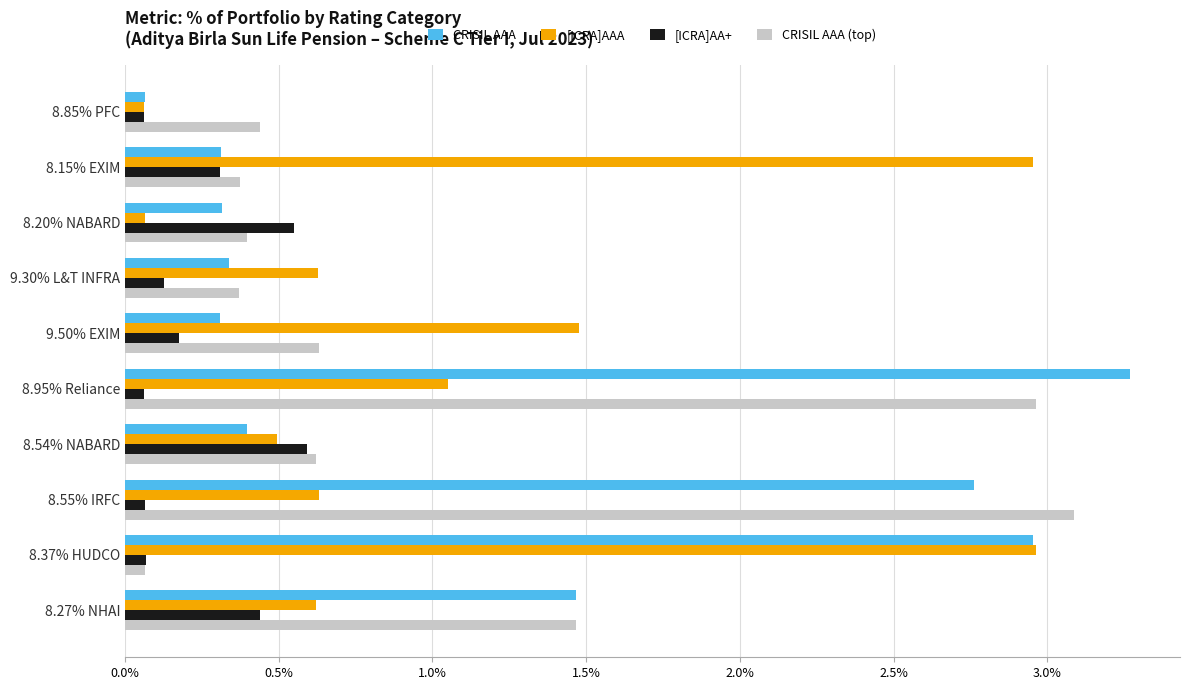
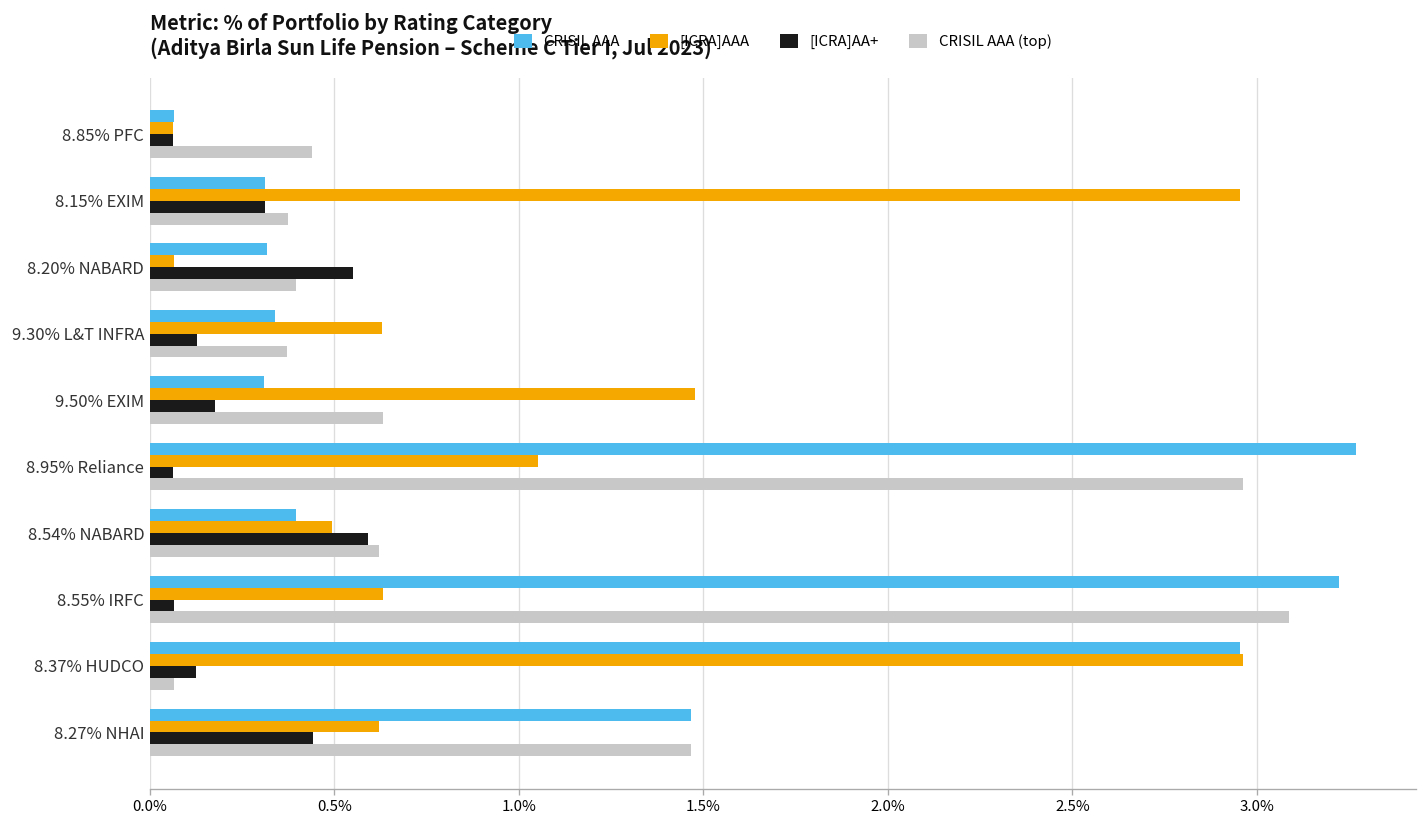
  {
    "CRISIL AAA": {
      "8.85% PFC": "0.07%",
      "8.15% EXIM": "0.31%",
      "8.20% NABARD": "0.32%",
      "9.30% L&T INFRA": "0.34%",
      "9.50% EXIM": "0.31%",
      "8.95% Reliance": "3.27%",
      "8.54% NABARD": "0.40%",
-     "8.55% IRFC": "2.76%",
+     "8.55% IRFC": "3.22%",
      "8.37% HUDCO": "2.95%",
      "8.27% NHAI": "1.47%"
    },
    "[ICRA]AAA": {
      "8.85% PFC": "0.06%",
      "8.15% EXIM": "2.95%",
      "8.20% NABARD": "0.06%",
      "9.30% L&T INFRA": "0.63%",
      "9.50% EXIM": "1.48%",
      "8.95% Reliance": "1.05%",
      "8.54% NABARD": "0.49%",
      "8.55% IRFC": "0.63%",
      "8.37% HUDCO": "2.96%",
      "8.27% NHAI": "0.62%"
    },
    "[ICRA]AA+": {
      "8.85% PFC": "0.06%",
      "8.15% EXIM": "0.31%",
      "8.20% NABARD": "0.55%",
      "9.30% L&T INFRA": "0.13%",
      "9.50% EXIM": "0.18%",
      "8.95% Reliance": "0.06%",
      "8.54% NABARD": "0.59%",
      "8.55% IRFC": "0.07%",
-     "8.37% HUDCO": "0.07%",
+     "8.37% HUDCO": "0.13%",
      "8.27% NHAI": "0.44%"
    },
    "CRISIL AAA (top)": {
      "8.85% PFC": "0.44%",
      "8.15% EXIM": "0.38%",
      "8.20% NABARD": "0.40%",
      "9.30% L&T INFRA": "0.37%",
      "9.50% EXIM": "0.63%",
      "8.95% Reliance": "2.96%",
      "8.54% NABARD": "0.62%",
      "8.55% IRFC": "3.09%",
      "8.37% HUDCO": "0.06%",
      "8.27% NHAI": "1.47%"
    }
  }
